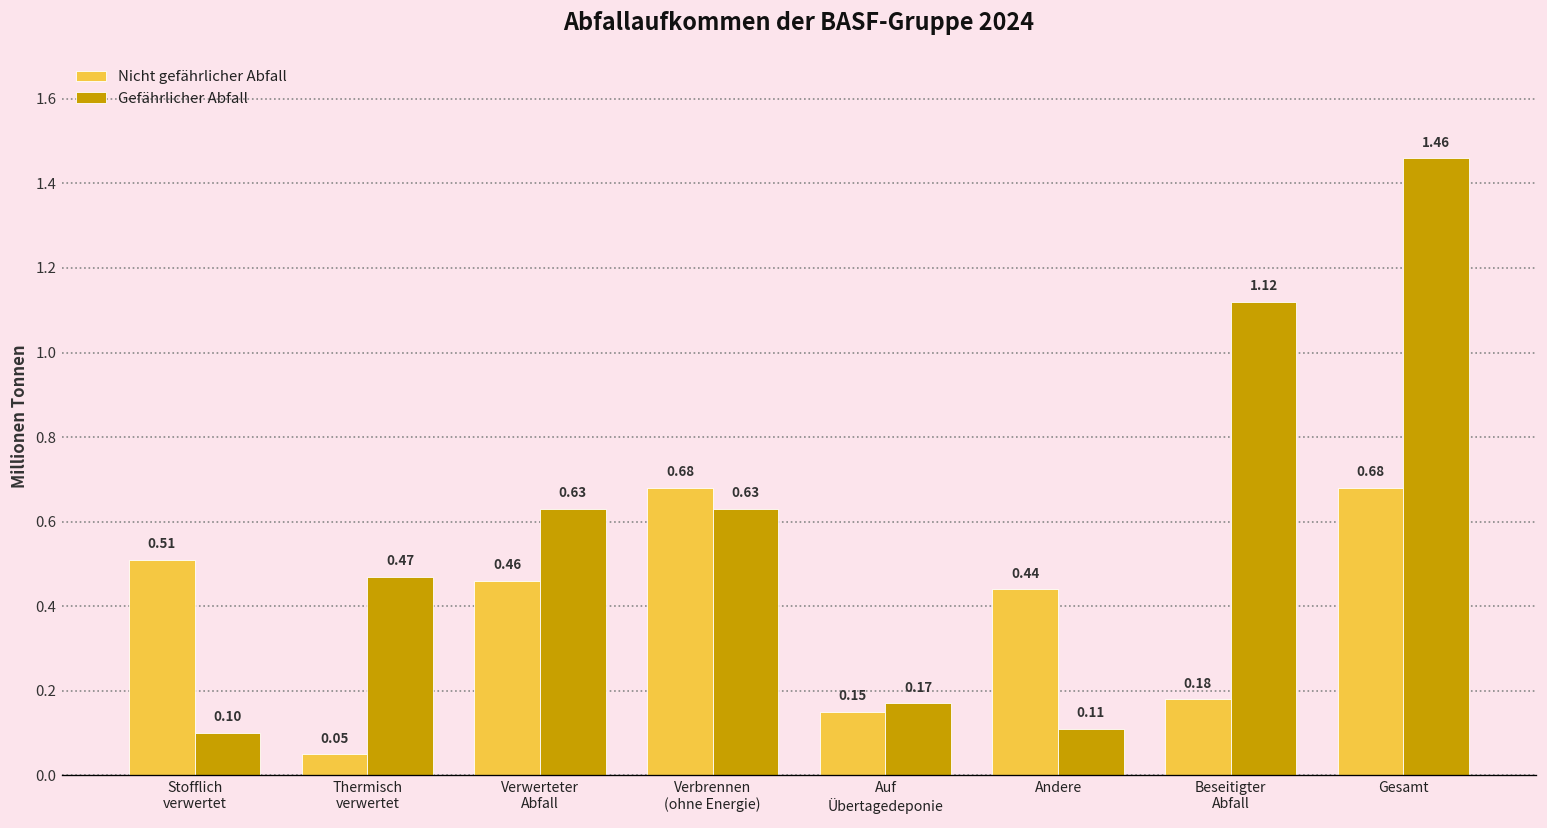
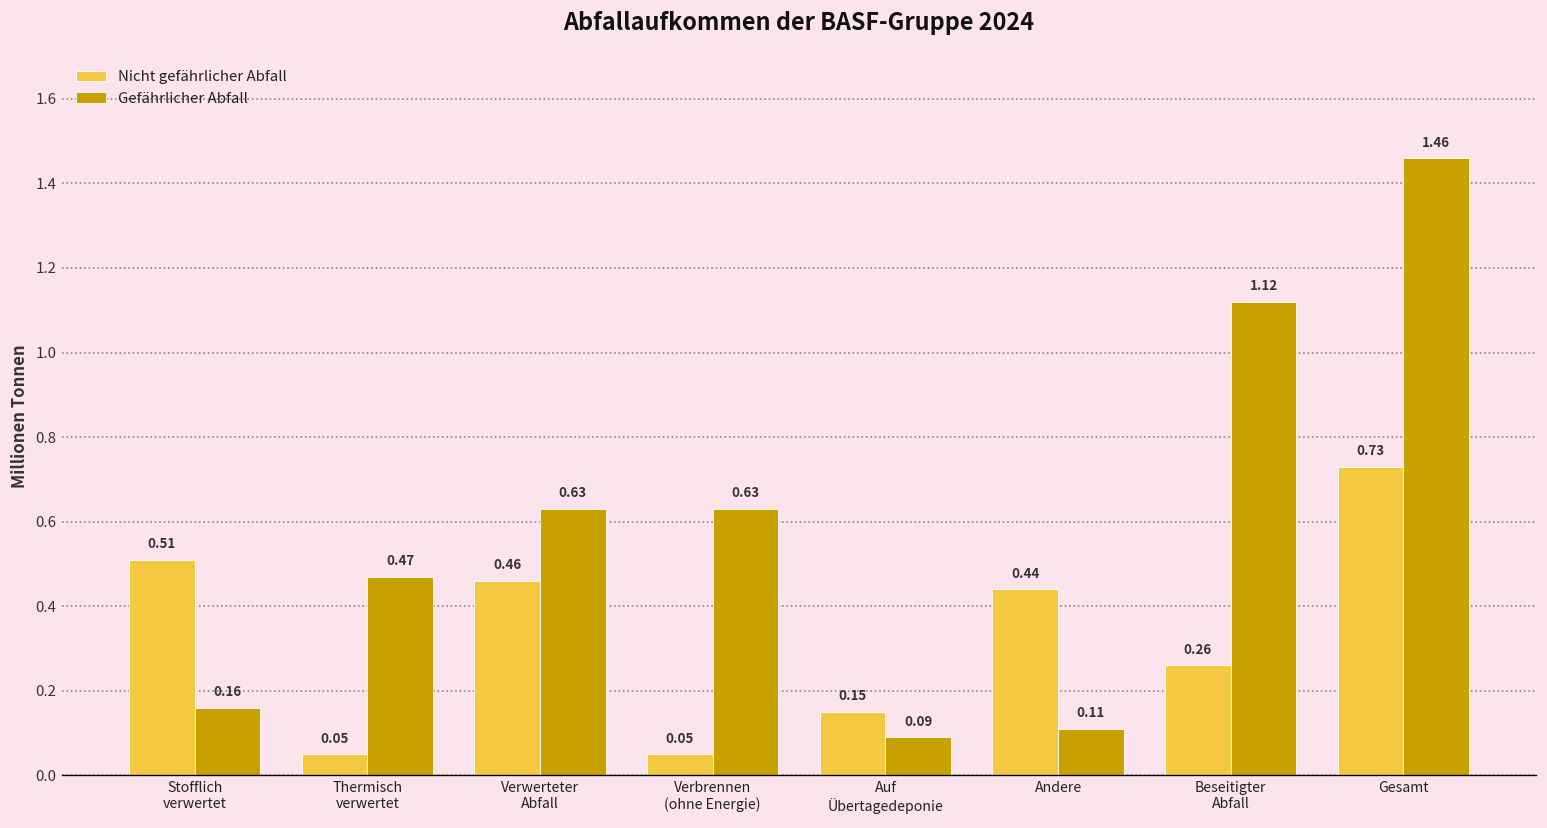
  {
    "Nicht gefährlicher Abfall": {
      "Stofflich verwertet": 0.51,
      "Thermisch verwertet": 0.05,
      "Verwerteter Abfall": 0.46,
-     "Verbrennen (ohne Energie)": 0.68,
+     "Verbrennen (ohne Energie)": 0.05,
      "Auf Übertagedeponie": 0.15,
      "Andere": 0.44,
-     "Beseitigter Abfall": 0.18,
-     "Gesamt": 0.68
+     "Beseitigter Abfall": 0.26,
+     "Gesamt": 0.73
    },
    "Gefährlicher Abfall": {
-     "Stofflich verwertet": 0.10,
+     "Stofflich verwertet": 0.16,
      "Thermisch verwertet": 0.47,
      "Verwerteter Abfall": 0.63,
      "Verbrennen (ohne Energie)": 0.63,
-     "Auf Übertagedeponie": 0.17,
+     "Auf Übertagedeponie": 0.09,
      "Andere": 0.11,
      "Beseitigter Abfall": 1.12,
      "Gesamt": 1.46
    }
  }
